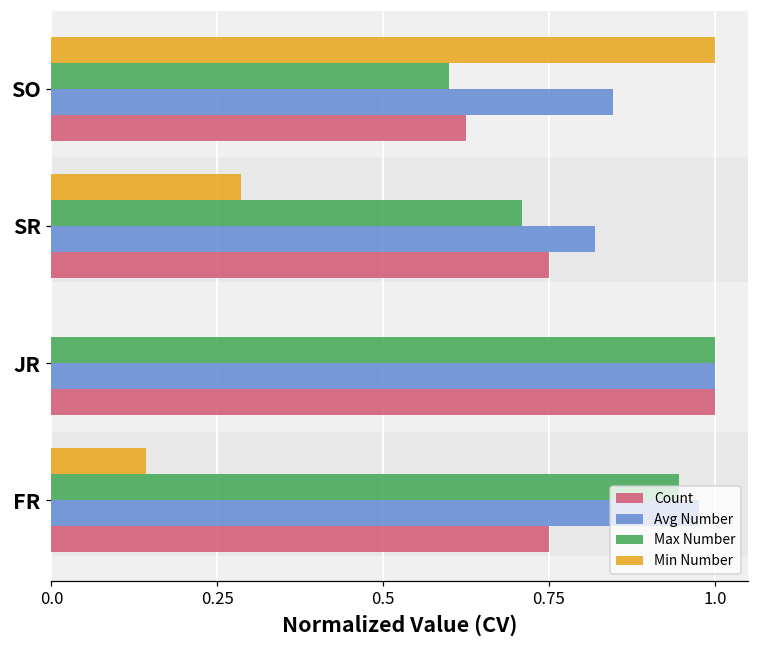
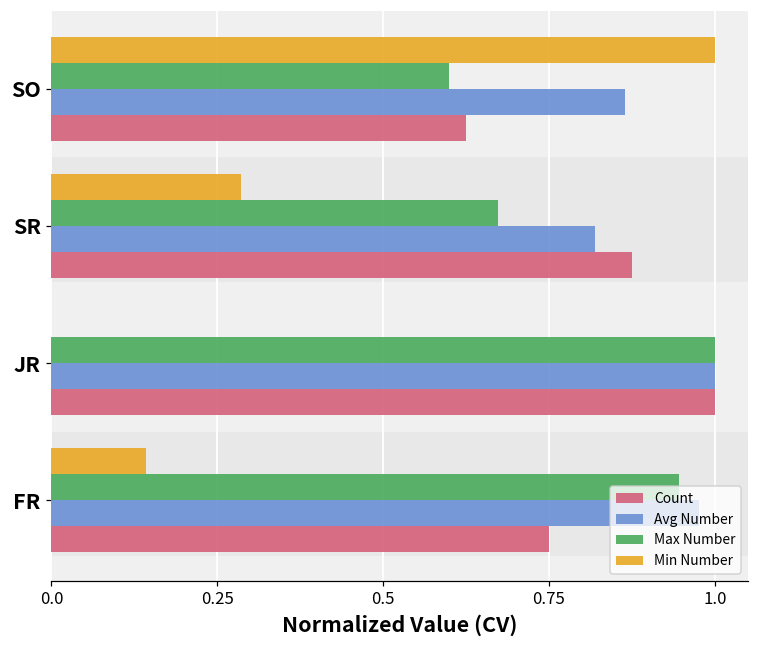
  {
    "Count": {
      "SO": 0.63,
-     "SR": 0.75,
+     "SR": 0.88,
      "JR": 1.00,
      "FR": 0.75
    },
    "Avg Number": {
-     "SO": 0.85,
+     "SO": 0.86,
      "SR": 0.82,
      "JR": 1.00
    },
    "Max Number": {
      "SO": 0.60,
-     "SR": 0.71,
+     "SR": 0.67,
      "JR": 1.00
    },
    "Min Number": {
      "SO": 1.00,
      "SR": 0.29,
      "JR": 0.00,
      "FR": 0.14
    }
  }
